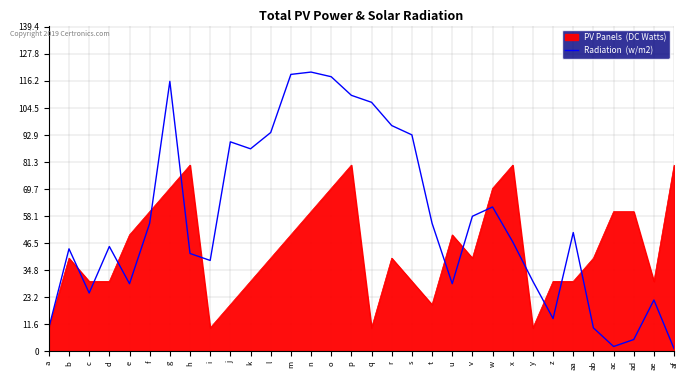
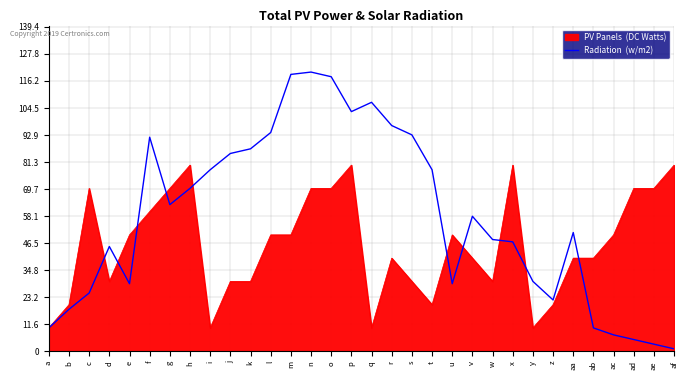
  {
    "PV Panels (DC Watts)": {
-     "b": 40,
-     "c": 30,
+     "b": 20,
+     "c": 70,
      "d": 30,
      "e": 50,
      "f": 60,
      "g": 70,
      "h": 80,
      "i": 10,
-     "j": 20,
+     "j": 30,
      "k": 30,
-     "l": 40,
+     "l": 50,
      "m": 50,
-     "n": 60,
+     "n": 70,
      "o": 70,
      "p": 80,
      "q": 10,
      "r": 40,
      "s": 30,
      "t": 20,
      "u": 50,
      "v": 40,
-     "w": 70,
+     "w": 30,
      "x": 80,
      "y": 10,
-     "z": 30,
-     "aa": 30,
+     "z": 20,
+     "aa": 40,
      "ab": 40,
-     "ac": 60,
-     "ad": 60,
-     "ae": 30,
+     "ac": 50,
+     "ad": 70,
+     "ae": 70,
      "af": 80
    },
    "Radiation (w/m2)": {
-     "b": 44,
+     "b": 18,
      "c": 25,
      "d": 45,
      "e": 29,
-     "f": 55,
-     "g": 116,
-     "h": 42,
-     "i": 39,
-     "j": 90,
+     "f": 92,
+     "g": 63,
+     "h": 70,
+     "i": 78,
+     "j": 85,
      "k": 87,
      "l": 94,
      "m": 119,
      "n": 120,
      "o": 118,
-     "p": 110,
+     "p": 103,
      "q": 107,
      "r": 97,
      "s": 93,
-     "t": 55,
+     "t": 78,
      "u": 29,
      "v": 58,
-     "w": 62,
+     "w": 48,
      "x": 47,
      "y": 30,
-     "z": 14,
+     "z": 22,
      "aa": 51,
      "ab": 10,
-     "ac": 2,
+     "ac": 7,
      "ad": 5,
-     "ae": 22,
+     "ae": 3,
      "af": 1
    }
  }
